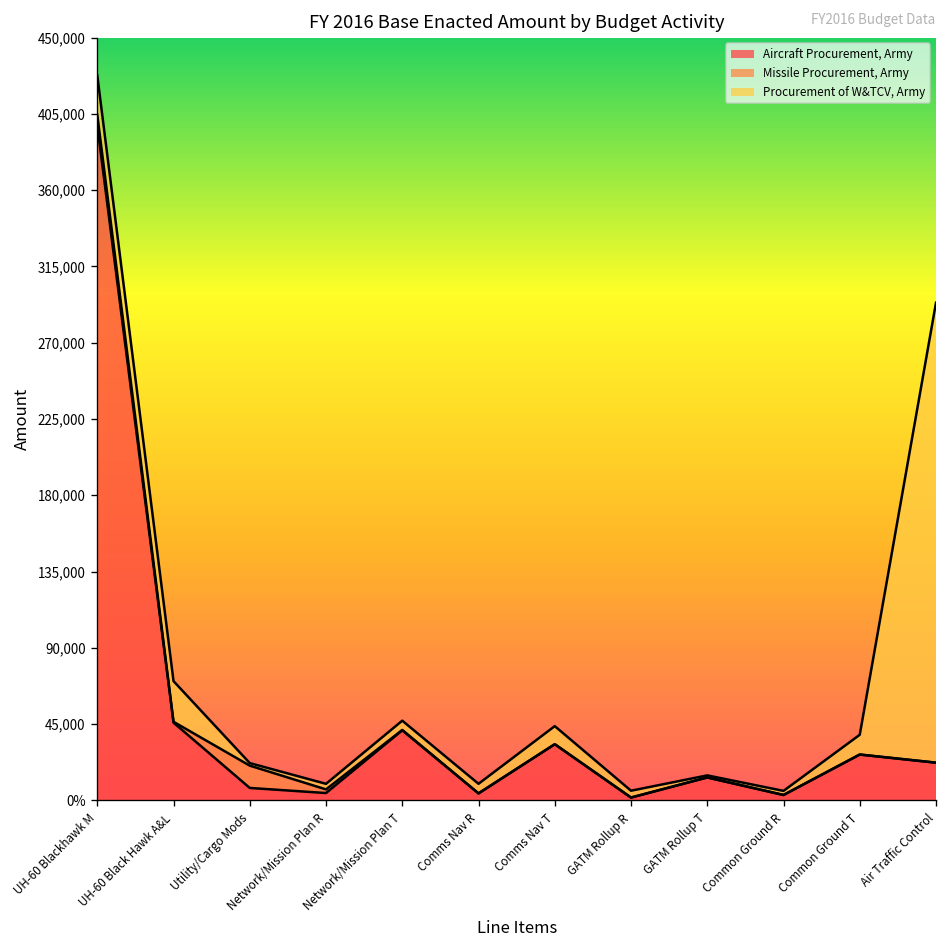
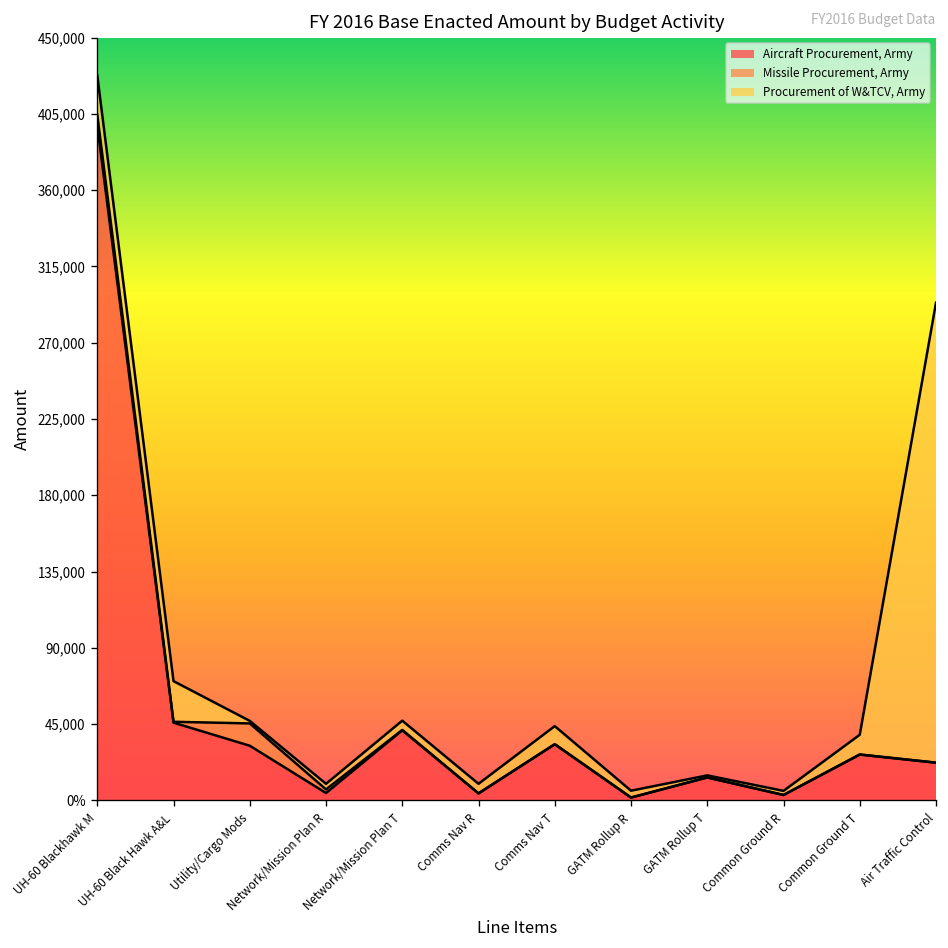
  {
    "Aircraft Procurement, Army": {
      "UH-60 Blackhawk M": "398,000",
-     "Utility/Cargo Mods": "7,000",
+     "Utility/Cargo Mods": "32,000",
      "Network/Mission Plan R": "4,000"
    },
    "Missile Procurement, Army": {
      "UH-60 Blackhawk M": "6,000",
      "Network/Mission Plan R": "2,000"
    },
    "Procurement of W&TCV, Army": {
      "UH-60 Blackhawk M": "23,000",
      "UH-60 Black Hawk A&L": "24,000",
      "Network/Mission Plan R": "3,000",
      "Network/Mission Plan T": "5,000",
      "Comms Nav R": "6,000",
      "Comms Nav T": "11,000",
      "GATM Rollup R": "4,000",
      "Common Ground R": "2,000",
      "Common Ground T": "12,000",
      "Air Traffic Control": "271,000"
    }
  }
